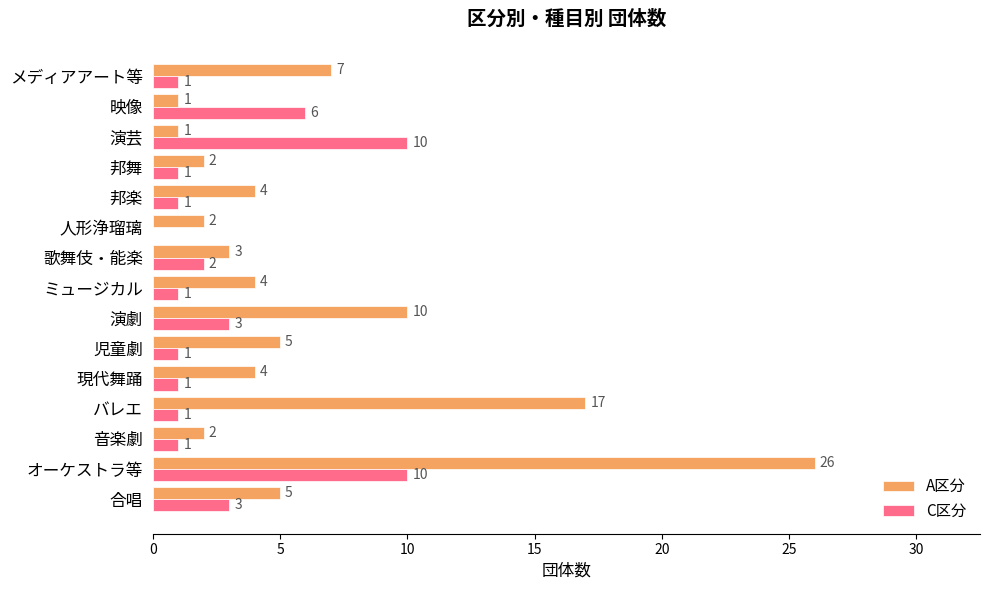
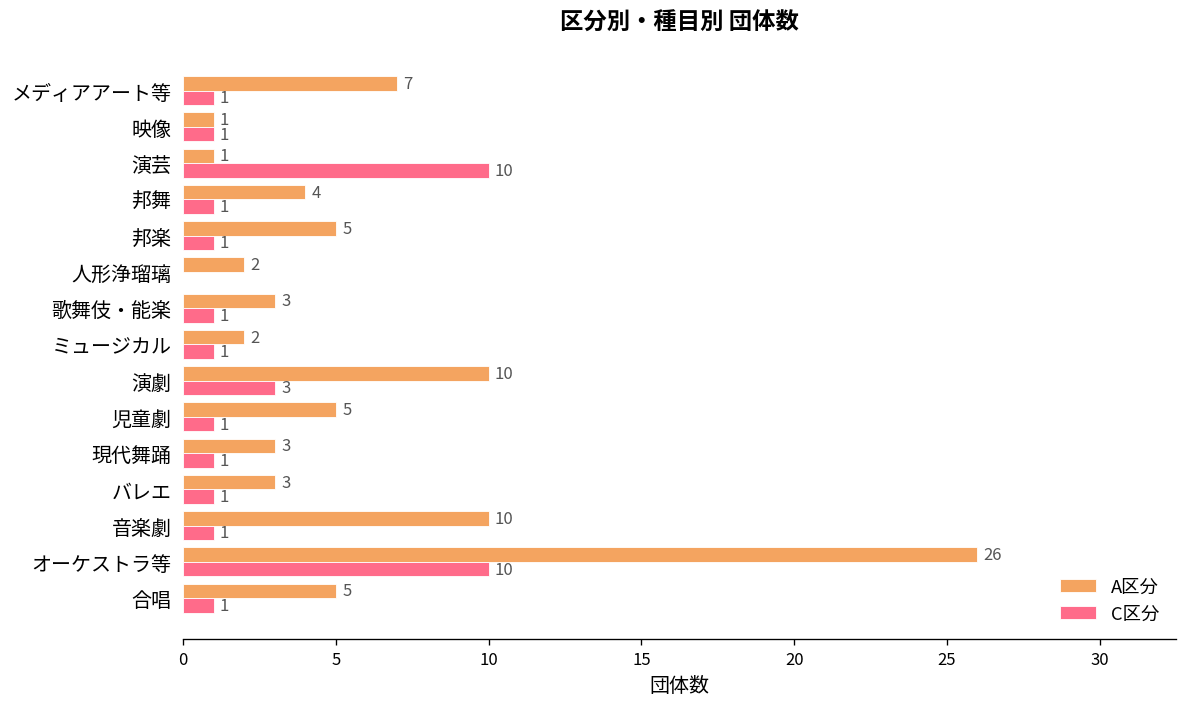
  {
    "A区分": {
      "メディアアート等": 7,
      "映像": 1,
      "演芸": 1,
-     "邦舞": 2,
-     "邦楽": 4,
+     "邦舞": 4,
+     "邦楽": 5,
      "人形浄瑠璃": 2,
      "歌舞伎・能楽": 3,
-     "ミュージカル": 4,
+     "ミュージカル": 2,
      "演劇": 10,
      "児童劇": 5,
-     "現代舞踊": 4,
-     "バレエ": 17,
-     "音楽劇": 2,
+     "現代舞踊": 3,
+     "バレエ": 3,
+     "音楽劇": 10,
      "オーケストラ等": 26,
      "合唱": 5
    },
    "C区分": {
      "メディアアート等": 1,
-     "映像": 6,
+     "映像": 1,
      "演芸": 10,
      "邦舞": 1,
      "邦楽": 1,
-     "歌舞伎・能楽": 2,
+     "歌舞伎・能楽": 1,
      "ミュージカル": 1,
      "演劇": 3,
      "児童劇": 1,
      "現代舞踊": 1,
      "バレエ": 1,
      "音楽劇": 1,
      "オーケストラ等": 10,
-     "合唱": 3
+     "合唱": 1
    }
  }
